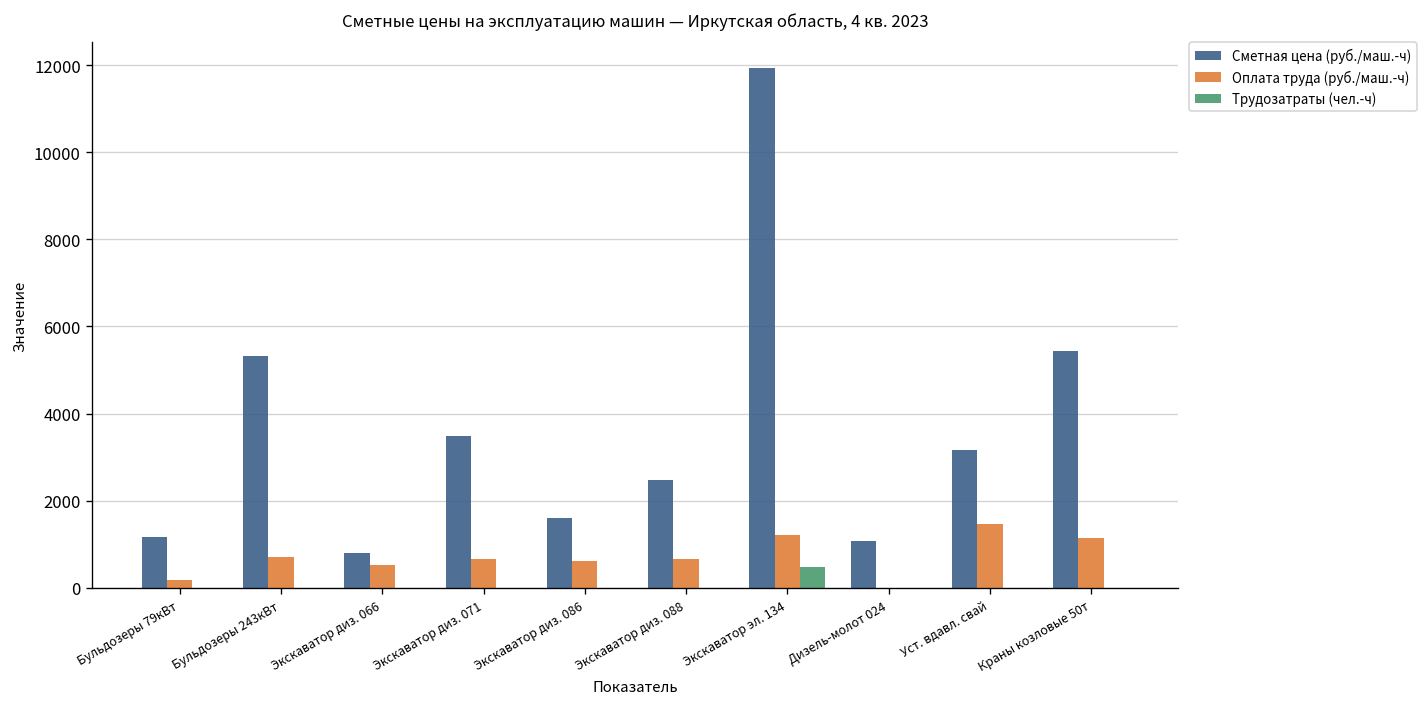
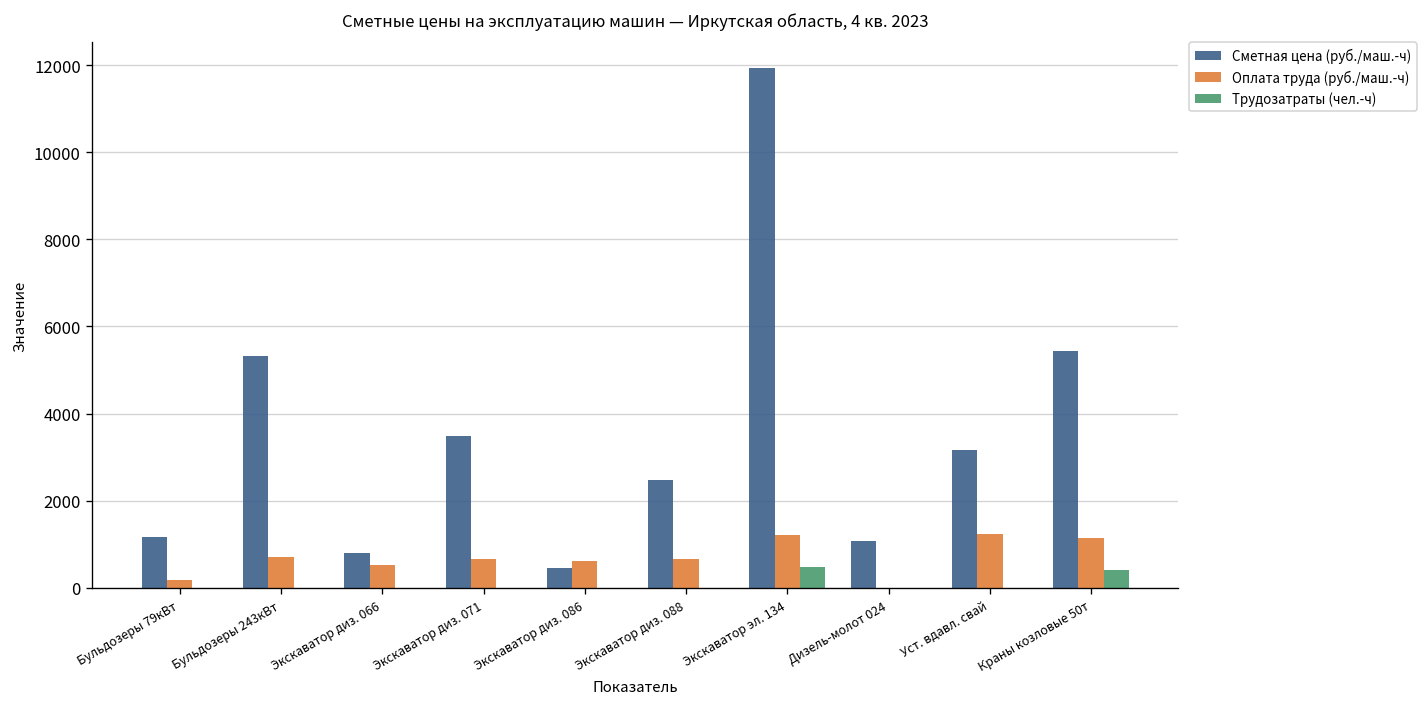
  {
    "Сметная цена (руб./маш.-ч)": {
      "Бульдозеры 79кВт": 1200,
      "Бульдозеры 243кВт": 5300,
      "Экскаватор диз. 066": 800,
      "Экскаватор диз. 071": 3500,
-     "Экскаватор диз. 086": 1600,
+     "Экскаватор диз. 086": 400,
      "Экскаватор диз. 088": 2500,
      "Экскаватор эл. 134": 11900,
      "Дизель-молот 024": 1100,
      "Уст. вдавл. свай": 3200,
      "Краны козловые 50т": 5400
    },
    "Оплата труда (руб./маш.-ч)": {
      "Бульдозеры 79кВт": 200,
      "Бульдозеры 243кВт": 700,
      "Экскаватор диз. 066": 500,
      "Экскаватор диз. 071": 700,
      "Экскаватор диз. 086": 600,
      "Экскаватор диз. 088": 700,
      "Экскаватор эл. 134": 1200,
      "Дизель-молот 024": 0,
-     "Уст. вдавл. свай": 1500,
+     "Уст. вдавл. свай": 1200,
      "Краны козловые 50т": 1100
    },
    "Трудозатраты (чел.-ч)": {
      "Экскаватор эл. 134": 500,
      "Дизель-молот 024": 0,
-     "Краны козловые 50т": 0
+     "Краны козловые 50т": 400
    }
  }
